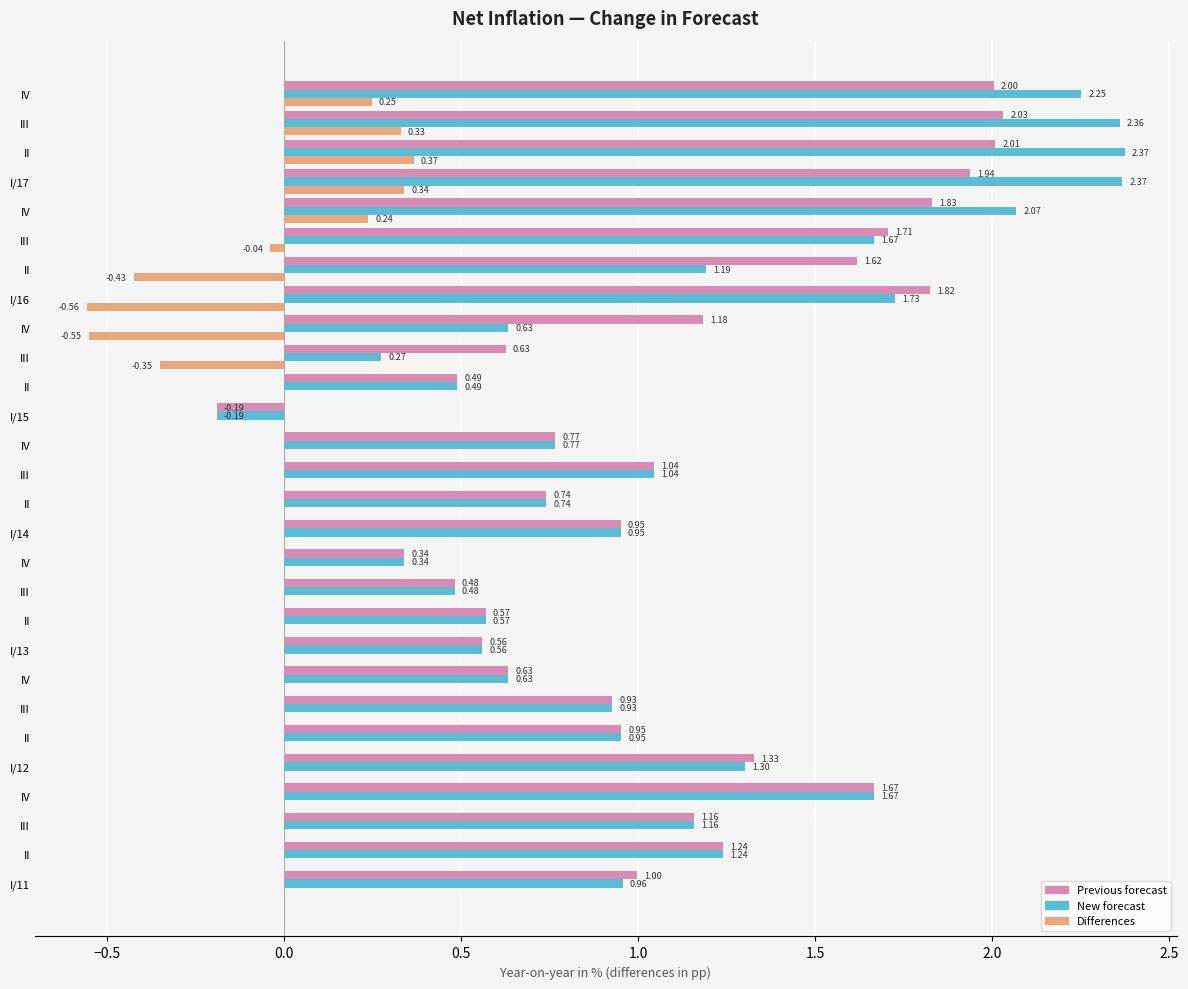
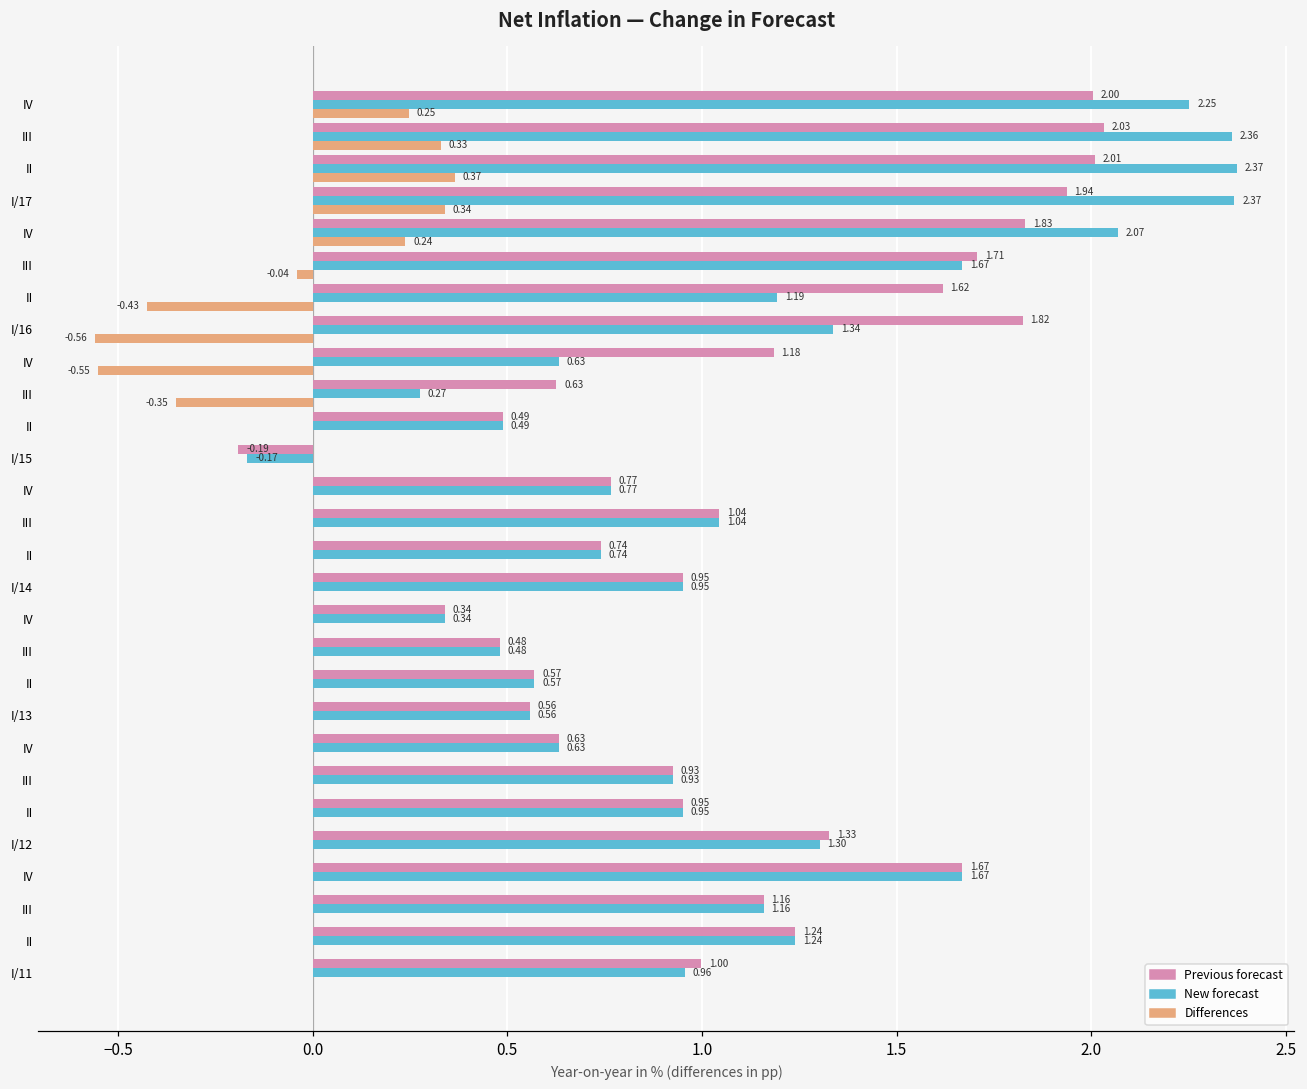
  {
    "Previous forecast": {
      "I/17": 1.94,
      "I/16": 1.82,
      "I/15": -0.19,
      "I/14": 0.95,
      "I/13": 0.56,
      "I/12": 1.33,
      "I/11": 1.00
    },
    "New forecast": {
      "I/17": 2.37,
-     "I/16": 1.73,
-     "I/15": -0.19,
+     "I/16": 1.34,
+     "I/15": -0.17,
      "I/14": 0.95,
      "I/13": 0.56,
      "I/12": 1.30,
      "I/11": 0.96
    },
    "Differences": {
      "I/17": 0.34,
      "I/16": -0.56
    }
  }
